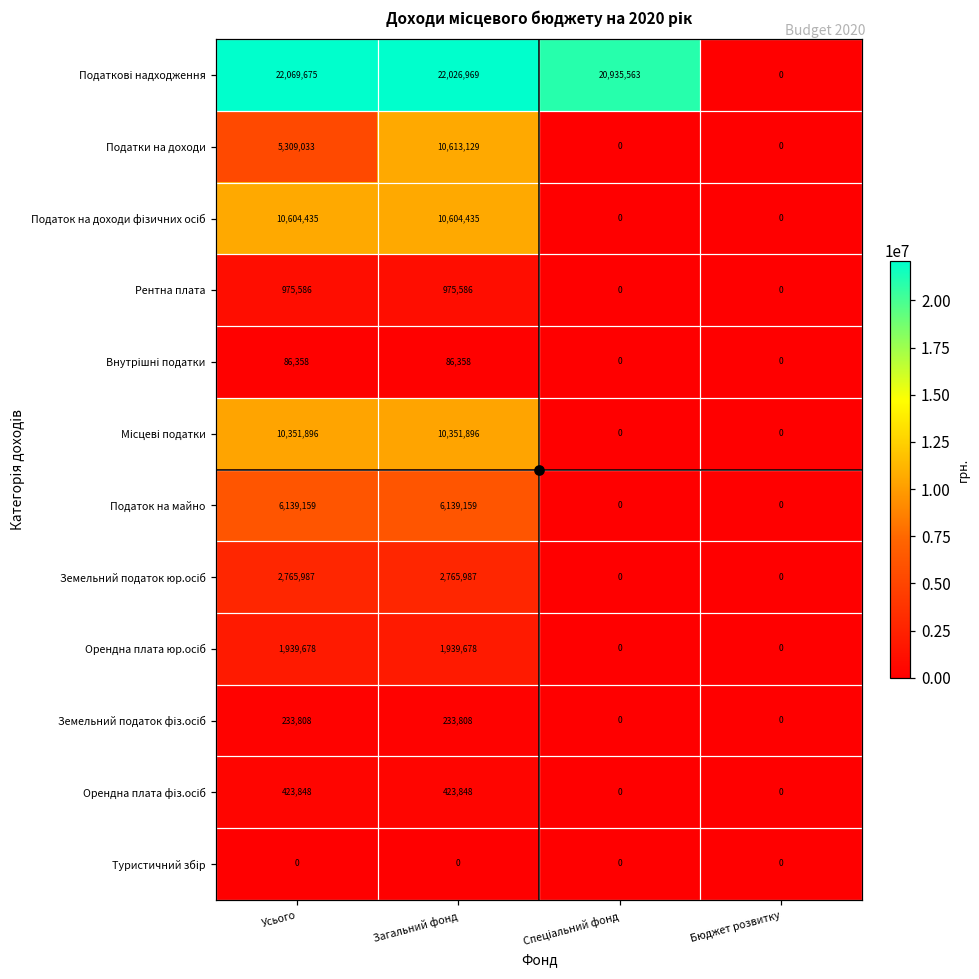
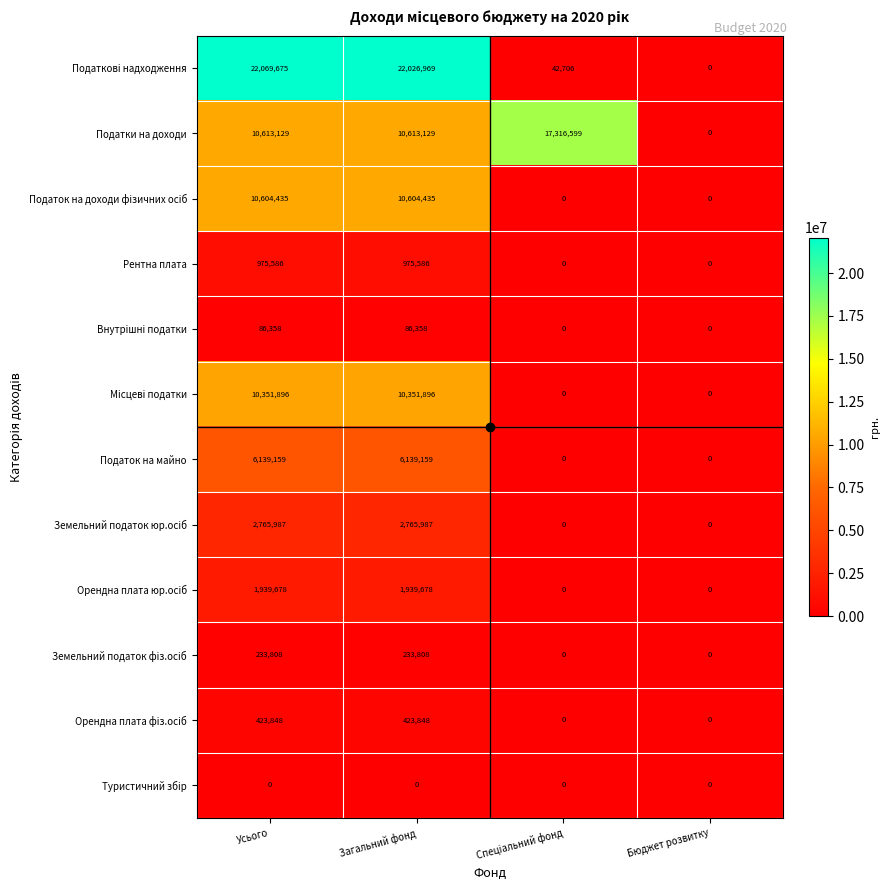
  {
    "Податкові надходження": {
      "Усього": "22,069,675",
      "Загальний фонд": "22,026,969",
-     "Спеціальний фонд": "20,935,563",
+     "Спеціальний фонд": "42,706",
      "Бюджет розвитку": "0"
    },
    "Податки на доходи": {
-     "Усього": "5,309,033",
+     "Усього": "10,613,129",
      "Загальний фонд": "10,613,129",
-     "Спеціальний фонд": "0",
+     "Спеціальний фонд": "17,316,599",
      "Бюджет розвитку": "0"
    },
    "Податок на доходи фізичних осіб": {
      "Усього": "10,604,435",
      "Загальний фонд": "10,604,435",
      "Спеціальний фонд": "0",
      "Бюджет розвитку": "0"
    },
    "Рентна плата": {
      "Усього": "975,586",
      "Загальний фонд": "975,586",
      "Спеціальний фонд": "0",
      "Бюджет розвитку": "0"
    },
    "Внутрішні податки": {
      "Усього": "86,358",
      "Загальний фонд": "86,358",
      "Спеціальний фонд": "0",
      "Бюджет розвитку": "0"
    },
    "Місцеві податки": {
      "Усього": "10,351,896",
      "Загальний фонд": "10,351,896",
      "Спеціальний фонд": "0",
      "Бюджет розвитку": "0"
    },
    "Податок на майно": {
      "Усього": "6,139,159",
      "Загальний фонд": "6,139,159",
      "Спеціальний фонд": "0",
      "Бюджет розвитку": "0"
    },
    "Земельний податок юр.осіб": {
      "Усього": "2,765,987",
      "Загальний фонд": "2,765,987",
      "Спеціальний фонд": "0",
      "Бюджет розвитку": "0"
    },
    "Орендна плата юр.осіб": {
      "Усього": "1,939,678",
      "Загальний фонд": "1,939,678",
      "Спеціальний фонд": "0",
      "Бюджет розвитку": "0"
    },
    "Земельний податок фіз.осіб": {
      "Усього": "233,808",
      "Загальний фонд": "233,808",
      "Спеціальний фонд": "0",
      "Бюджет розвитку": "0"
    },
    "Орендна плата фіз.осіб": {
      "Усього": "423,848",
      "Загальний фонд": "423,848",
      "Спеціальний фонд": "0",
      "Бюджет розвитку": "0"
    },
    "Туристичний збір": {
      "Усього": "0",
      "Загальний фонд": "0",
      "Спеціальний фонд": "0",
      "Бюджет розвитку": "0"
    }
  }
